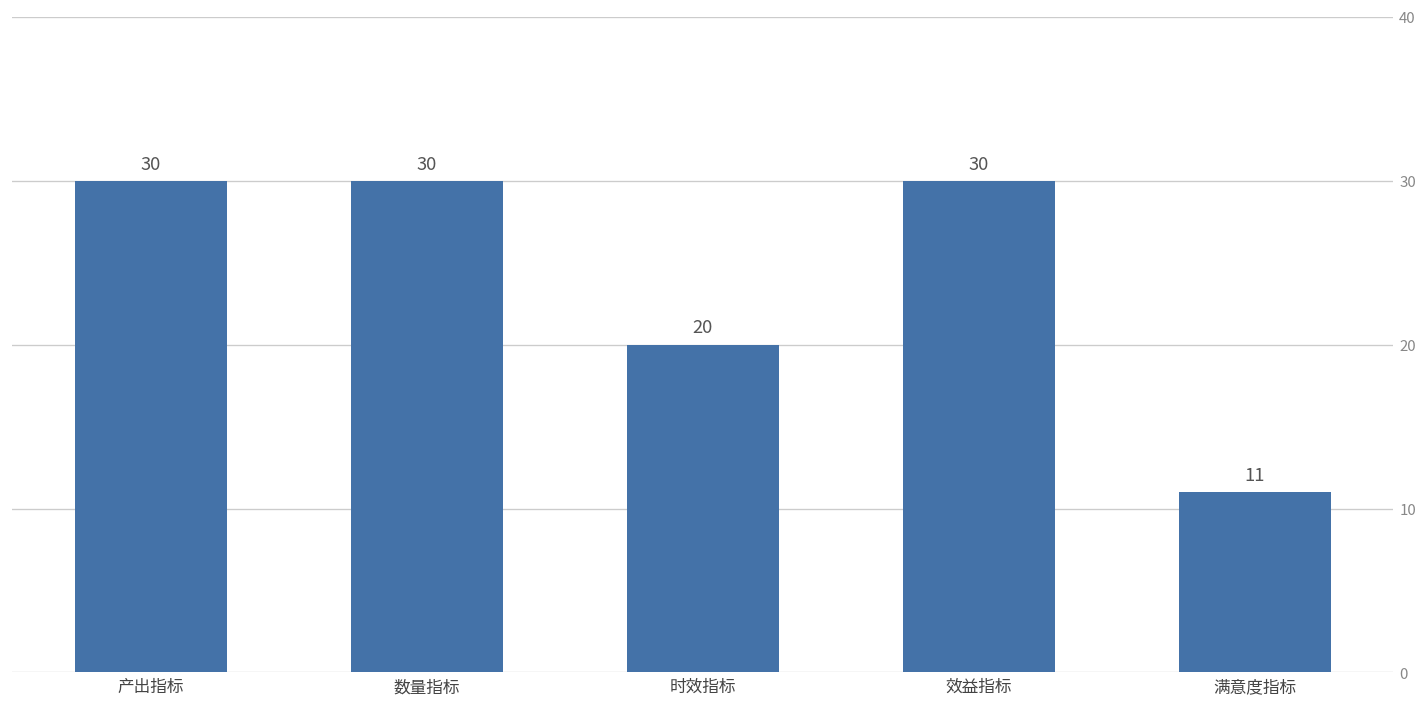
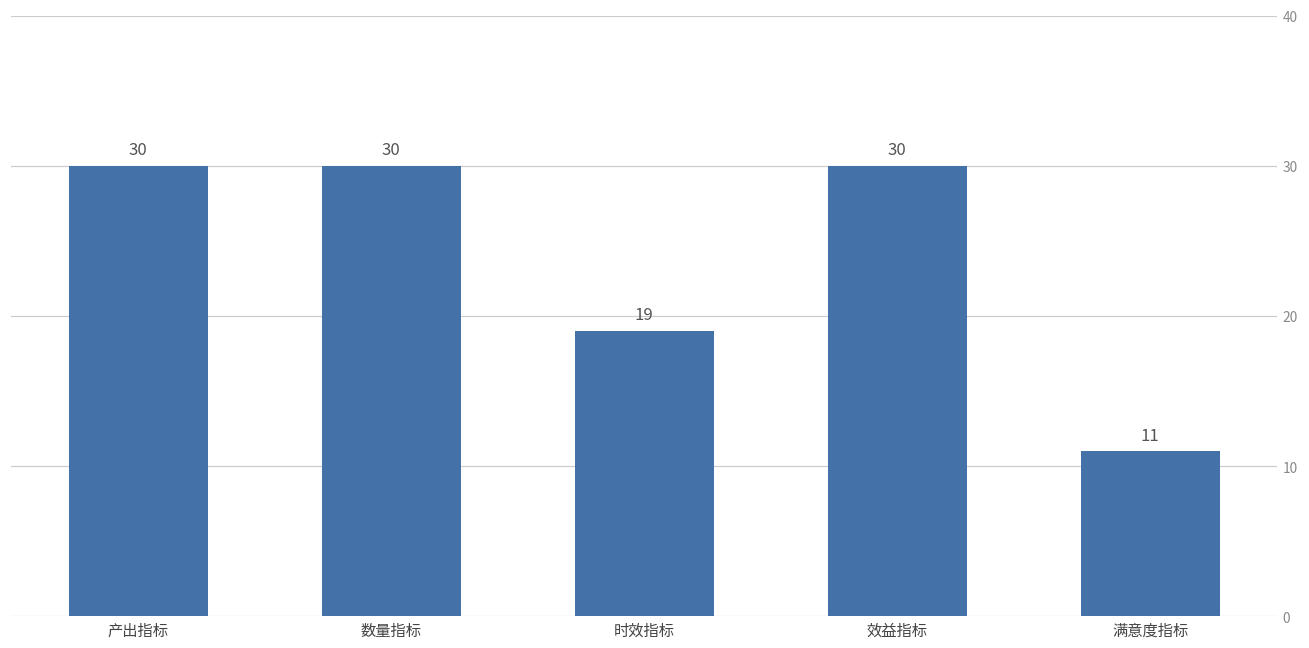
  {
    "产出指标": 30,
    "数量指标": 30,
-   "时效指标": 20,
+   "时效指标": 19,
    "效益指标": 30,
    "满意度指标": 11
  }
